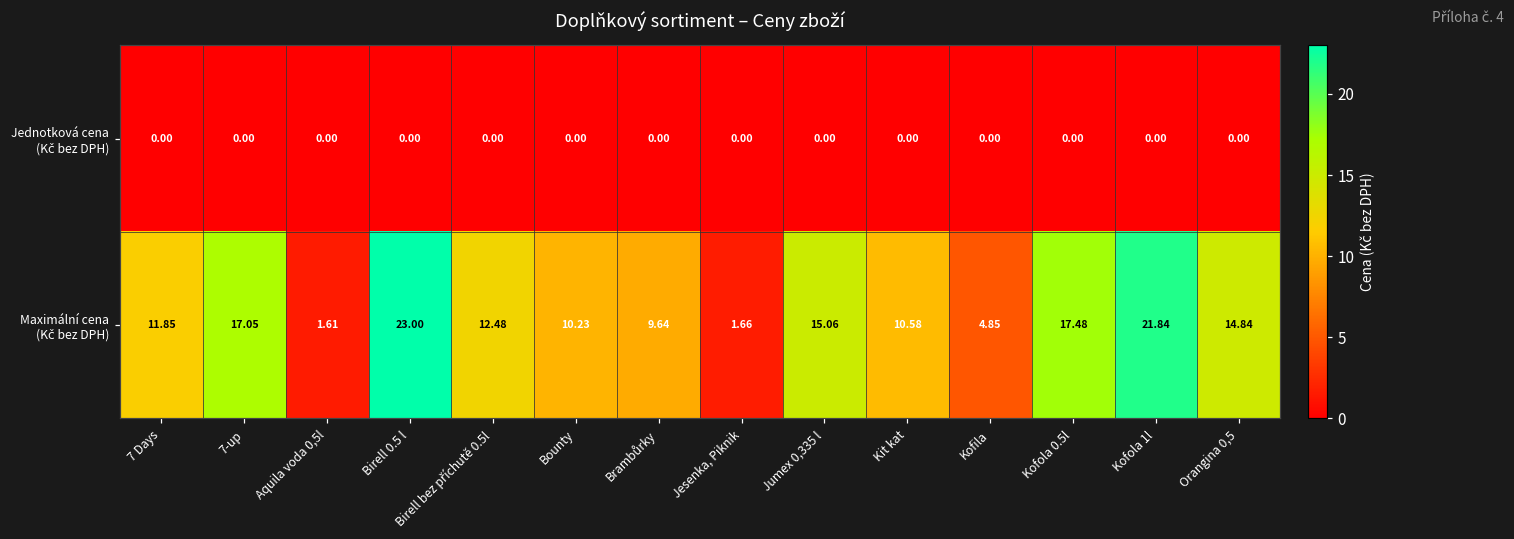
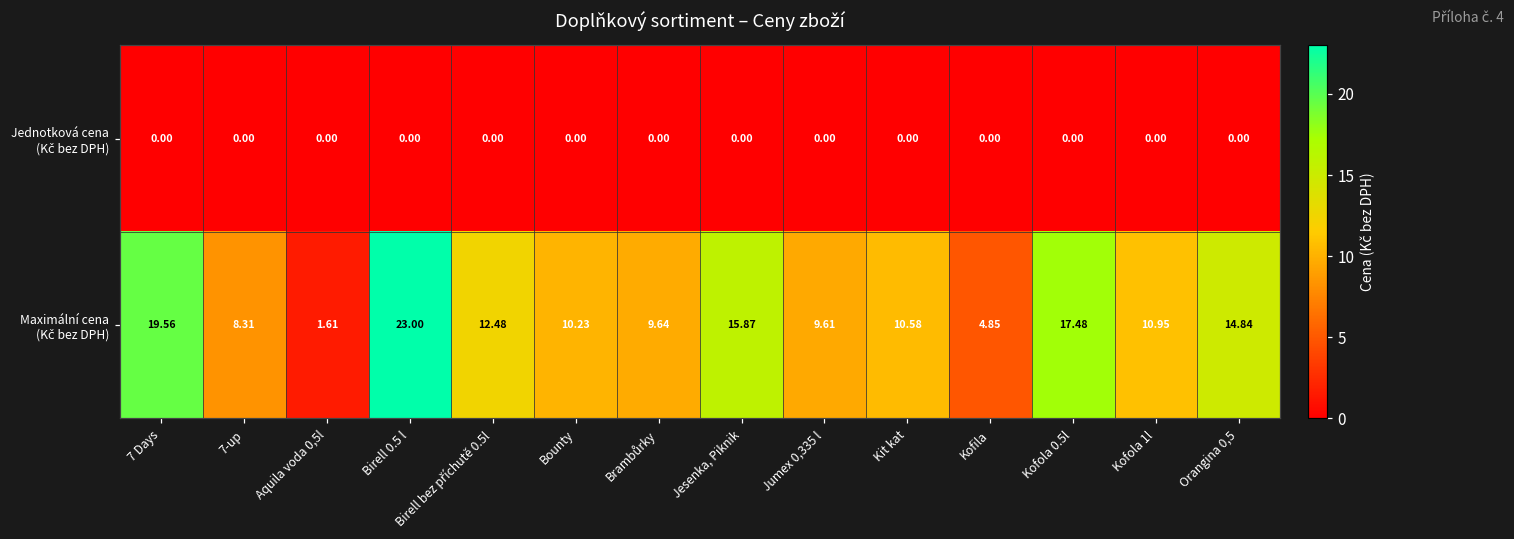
  {
    "Jednotková cena (Kč bez DPH)": {
      "7 Days": 0.00,
      "7-up": 0.00,
      "Aquila voda 0,5l": 0.00,
      "Birell 0.5 l": 0.00,
      "Birell bez příchutě 0.5l": 0.00,
      "Bounty": 0.00,
      "Brambůrky": 0.00,
      "Jesenka, Piknik": 0.00,
      "Jumex 0,335 l": 0.00,
      "Kit kat": 0.00,
      "Kofila": 0.00,
      "Kofola 0.5l": 0.00,
      "Kofola 1l": 0.00,
      "Orangina 0,5": 0.00
    },
    "Maximální cena (Kč bez DPH)": {
-     "7 Days": 11.85,
-     "7-up": 17.05,
+     "7 Days": 19.56,
+     "7-up": 8.31,
      "Aquila voda 0,5l": 1.61,
      "Birell 0.5 l": 23.00,
      "Birell bez příchutě 0.5l": 12.48,
      "Bounty": 10.23,
      "Brambůrky": 9.64,
-     "Jesenka, Piknik": 1.66,
-     "Jumex 0,335 l": 15.06,
+     "Jesenka, Piknik": 15.87,
+     "Jumex 0,335 l": 9.61,
      "Kit kat": 10.58,
      "Kofila": 4.85,
      "Kofola 0.5l": 17.48,
-     "Kofola 1l": 21.84,
+     "Kofola 1l": 10.95,
      "Orangina 0,5": 14.84
    }
  }
